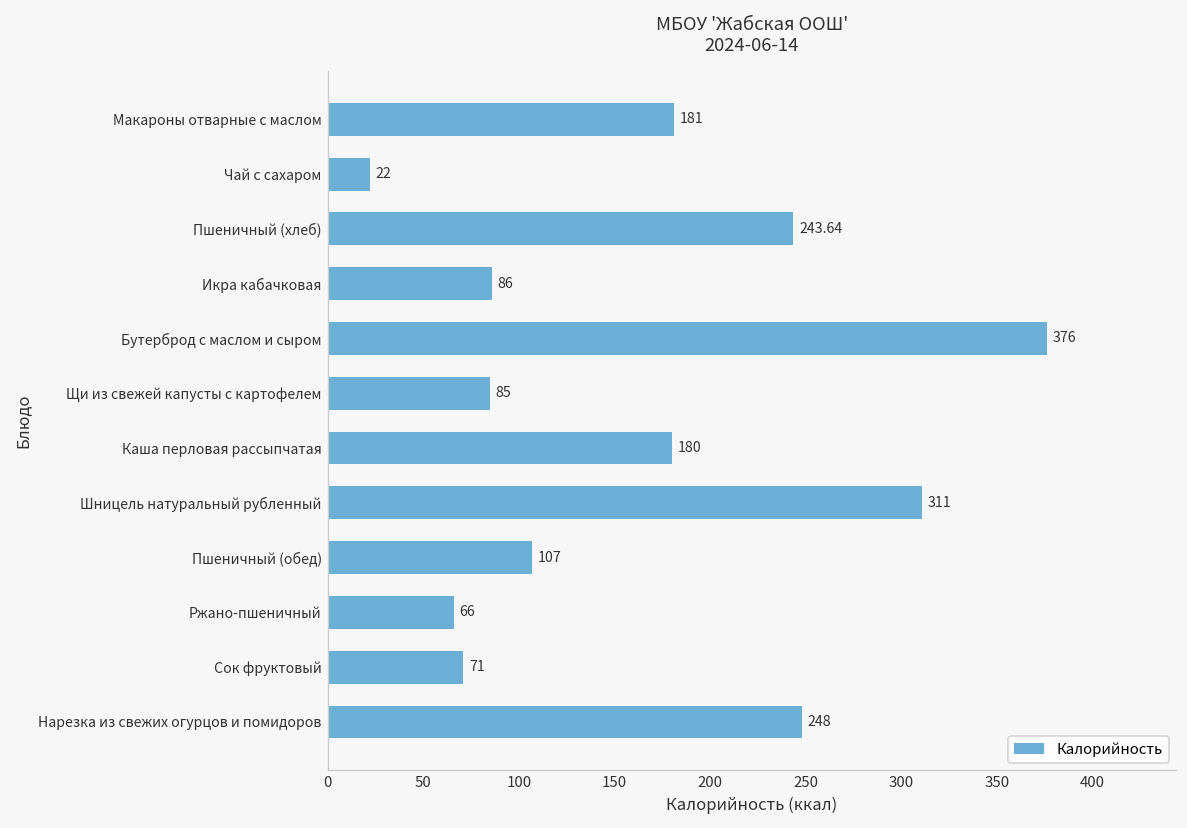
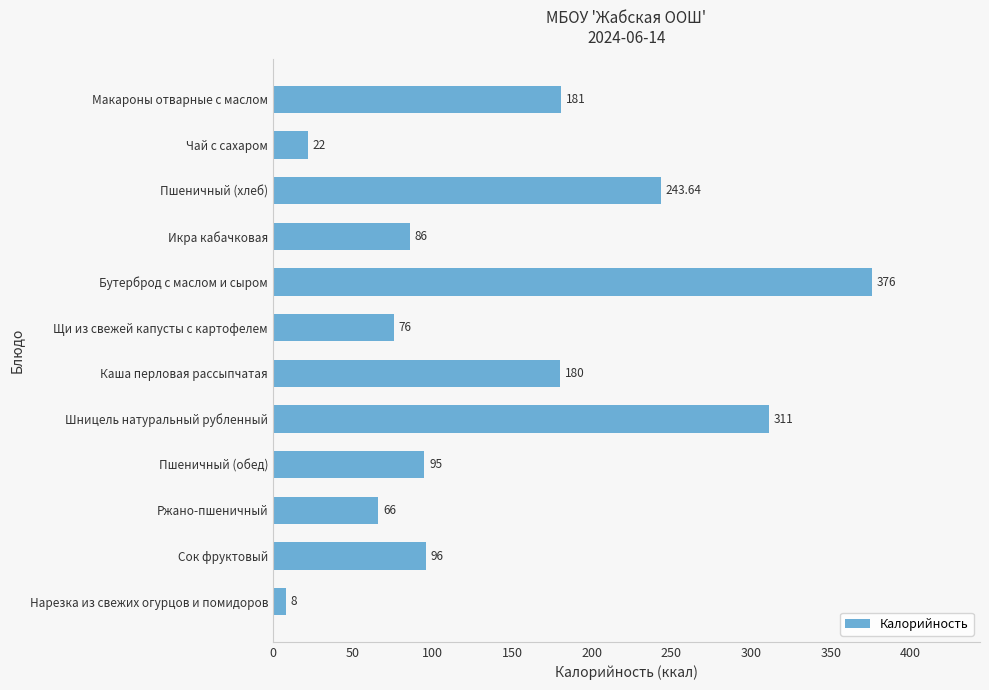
  {
    "Макароны отварные с маслом": 181,
    "Чай с сахаром": 22,
    "Пшеничный (хлеб)": 243.64,
    "Икра кабачковая": 86,
    "Бутерброд с маслом и сыром": 376,
-   "Щи из свежей капусты с картофелем": 85,
+   "Щи из свежей капусты с картофелем": 76,
    "Каша перловая рассыпчатая": 180,
    "Шницель натуральный рубленный": 311,
-   "Пшеничный (обед)": 107,
+   "Пшеничный (обед)": 95,
    "Ржано-пшеничный": 66,
-   "Сок фруктовый": 71,
-   "Нарезка из свежих огурцов и помидоров": 248
+   "Сок фруктовый": 96,
+   "Нарезка из свежих огурцов и помидоров": 8
  }
